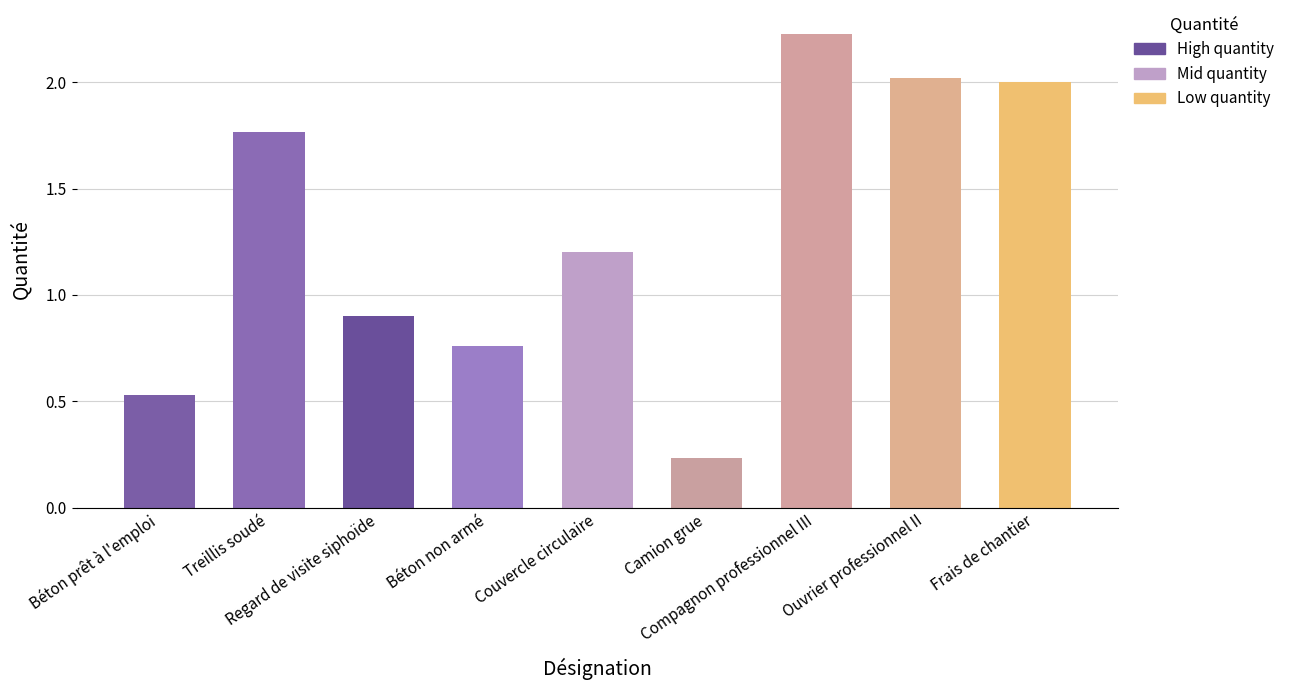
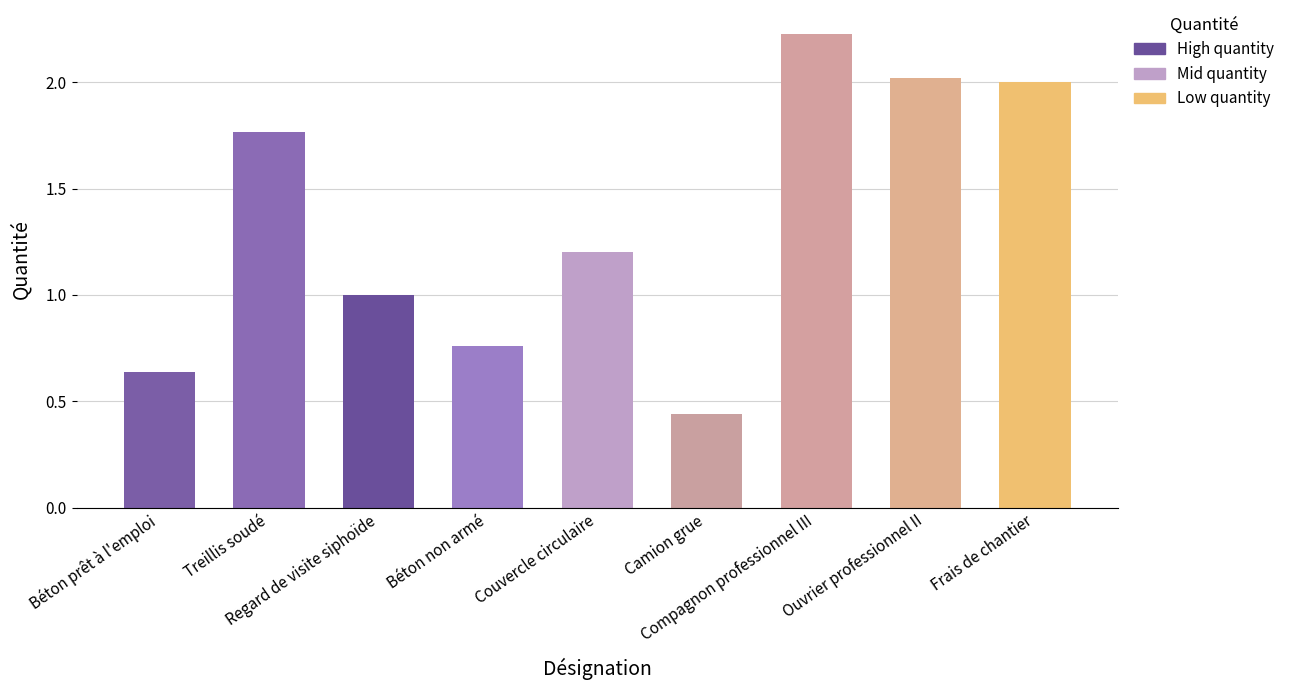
  {
-   "Béton prêt à l'emploi": 0.53,
+   "Béton prêt à l'emploi": 0.64,
    "Treillis soudé": 1.77,
-   "Regard de visite siphoïde": 0.9,
+   "Regard de visite siphoïde": 1.0,
    "Béton non armé": 0.76,
    "Couvercle circulaire": 1.20,
-   "Camion grue": 0.24,
+   "Camion grue": 0.44,
    "Compagnon professionnel III": 2.23,
    "Ouvrier professionnel II": 2.02,
    "Frais de chantier": 2.00
  }
